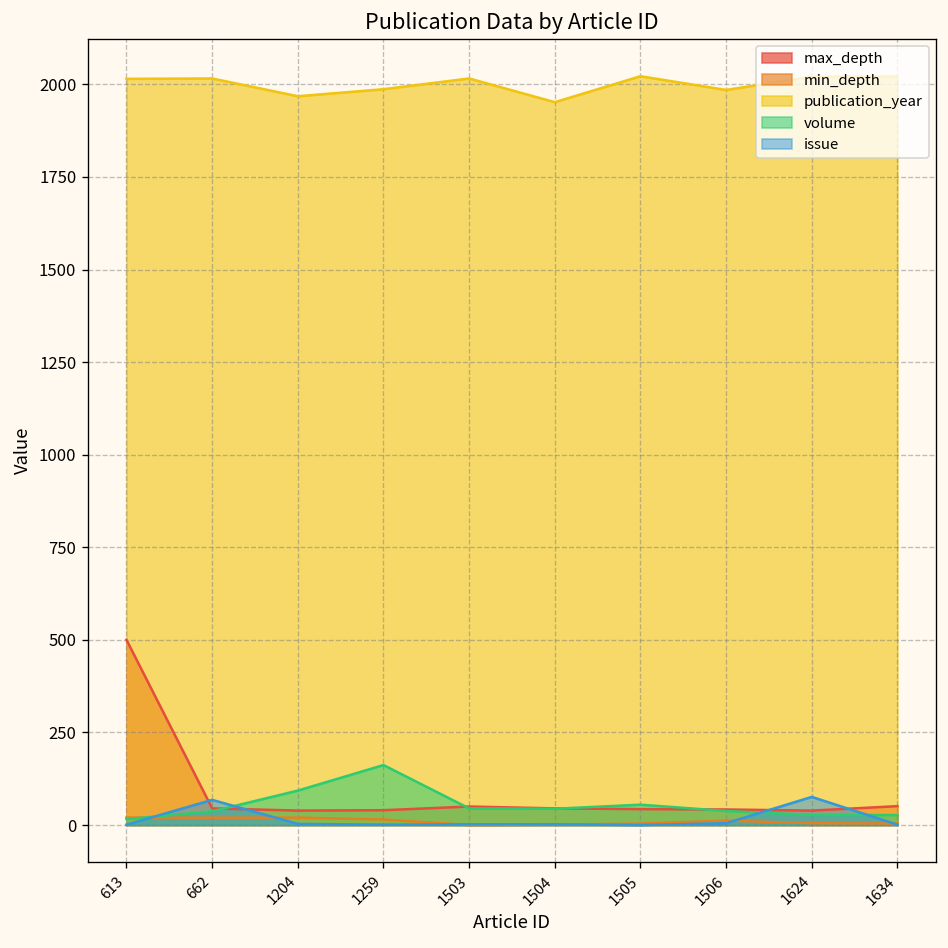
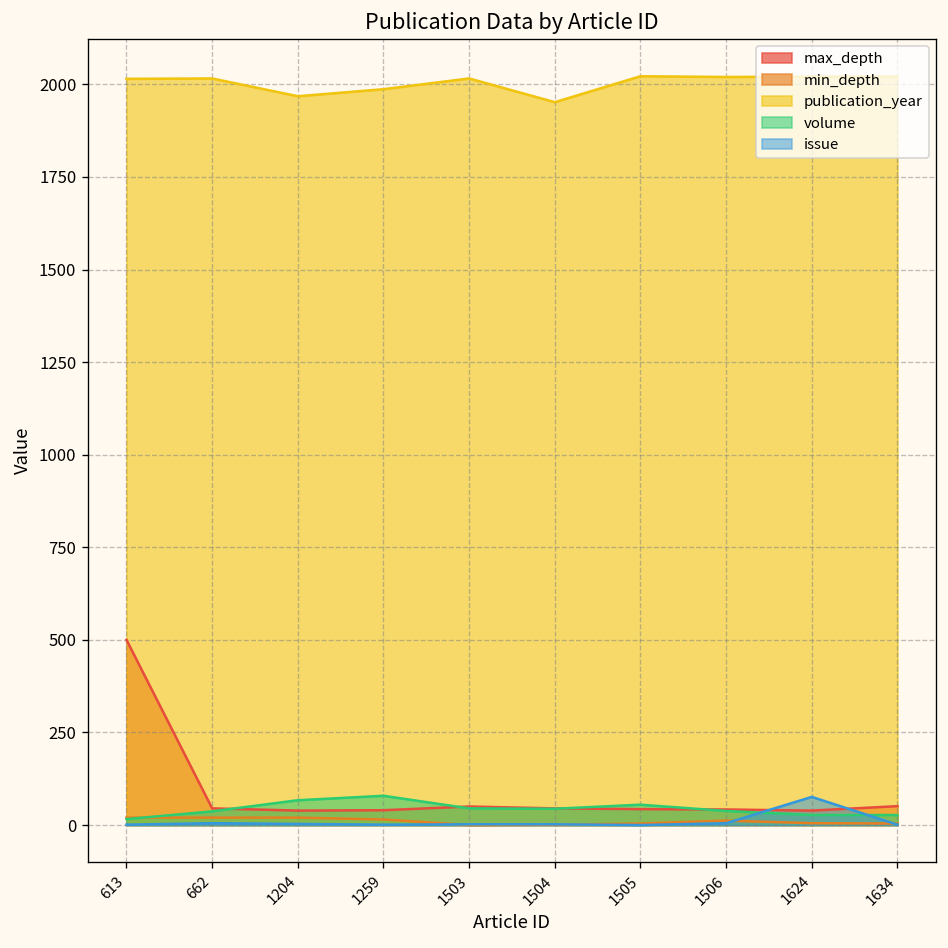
  {
    "publication_year": {
      "613": 2020,
      "662": 2020,
      "1204": 1970,
      "1259": 1990,
      "1503": 2020,
      "1504": 1950,
      "1505": 2020,
-     "1506": 1990
+     "1506": 2020
    },
    "volume": {
-     "1204": 90,
-     "1259": 160,
+     "1204": 70,
+     "1259": 80,
      "1505": 60,
      "1624": 30,
      "1634": 30
    },
    "issue": {
      "613": 0,
-     "662": 70,
+     "662": 10,
      "1204": 0,
      "1259": 0,
      "1624": 80
    }
  }
